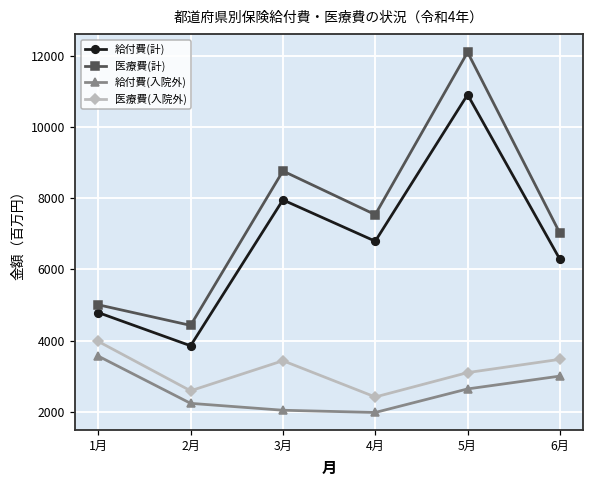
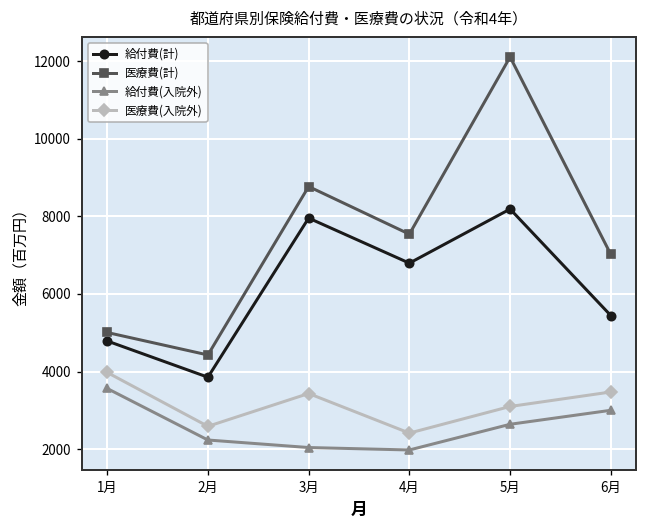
  {
    "給付費(計)": {
      "1月": 4800,
      "2月": 3900,
      "3月": 8000,
      "4月": 6800,
-     "5月": 10900,
-     "6月": 6300
+     "5月": 8200,
+     "6月": 5400
    },
    "医療費(計)": {
      "1月": 5000,
      "2月": 4400,
      "3月": 8800,
      "4月": 7500,
      "5月": 12100,
      "6月": 7000
    },
    "給付費(入院外)": {
      "1月": 3600,
      "2月": 2200,
      "3月": 2000,
      "4月": 2000,
      "5月": 2600,
      "6月": 3000
    },
    "医療費(入院外)": {
      "1月": 4000,
      "2月": 2600,
      "3月": 3400,
      "4月": 2400,
      "5月": 3100,
      "6月": 3500
    }
  }
